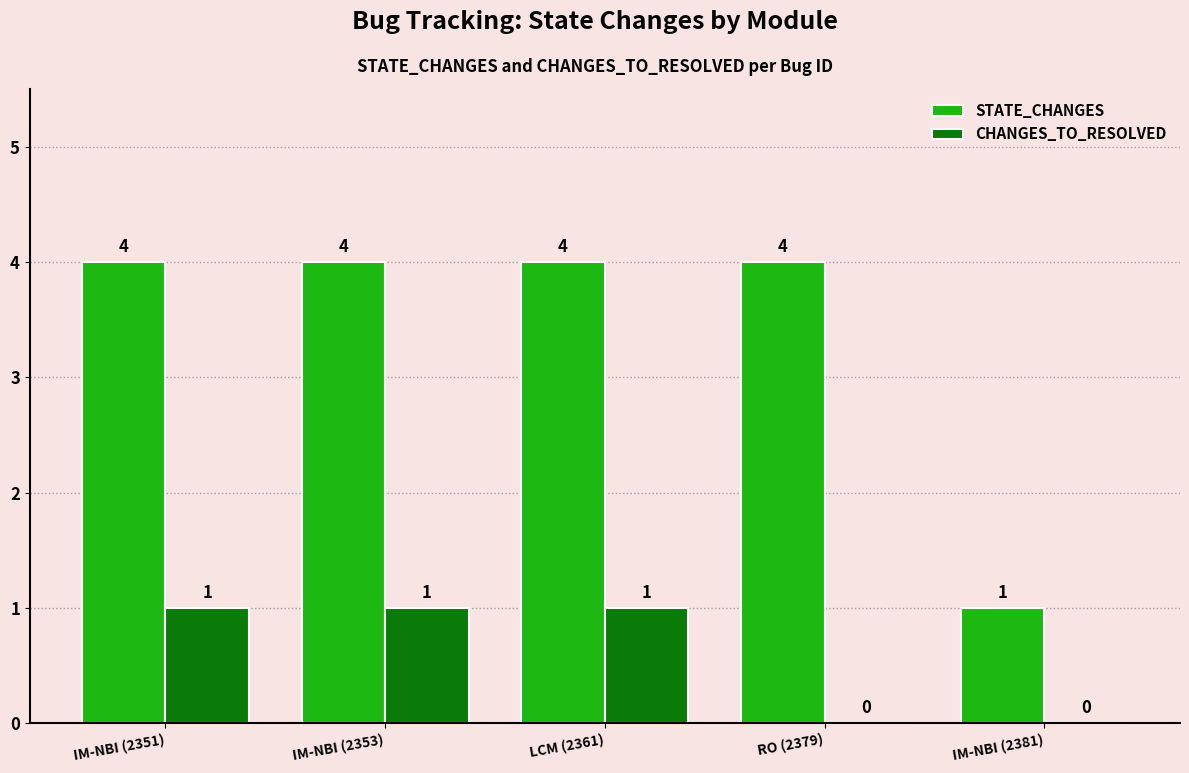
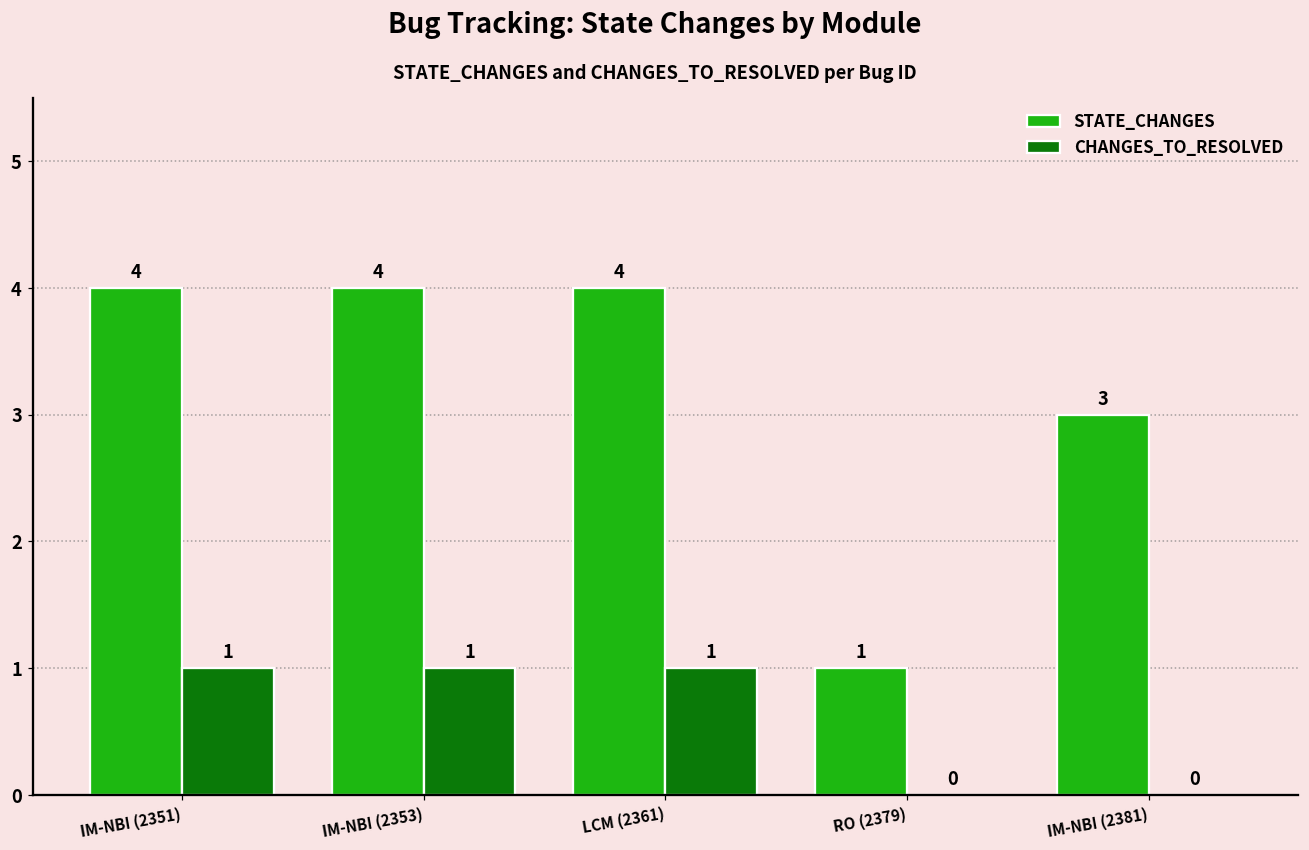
  {
    "STATE_CHANGES": {
      "IM-NBI (2351)": 4,
      "IM-NBI (2353)": 4,
      "LCM (2361)": 4,
-     "RO (2379)": 4,
-     "IM-NBI (2381)": 1
+     "RO (2379)": 1,
+     "IM-NBI (2381)": 3
    },
    "CHANGES_TO_RESOLVED": {
      "IM-NBI (2351)": 1,
      "IM-NBI (2353)": 1,
      "LCM (2361)": 1,
      "RO (2379)": 0,
      "IM-NBI (2381)": 0
    }
  }
